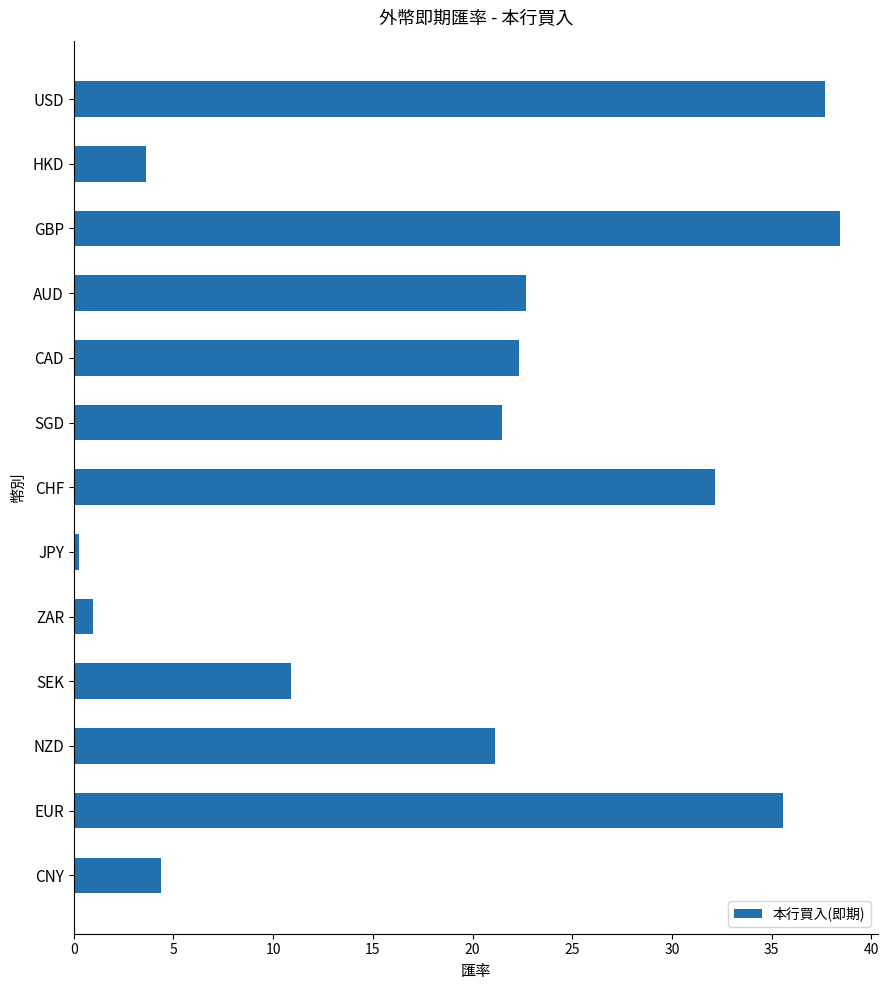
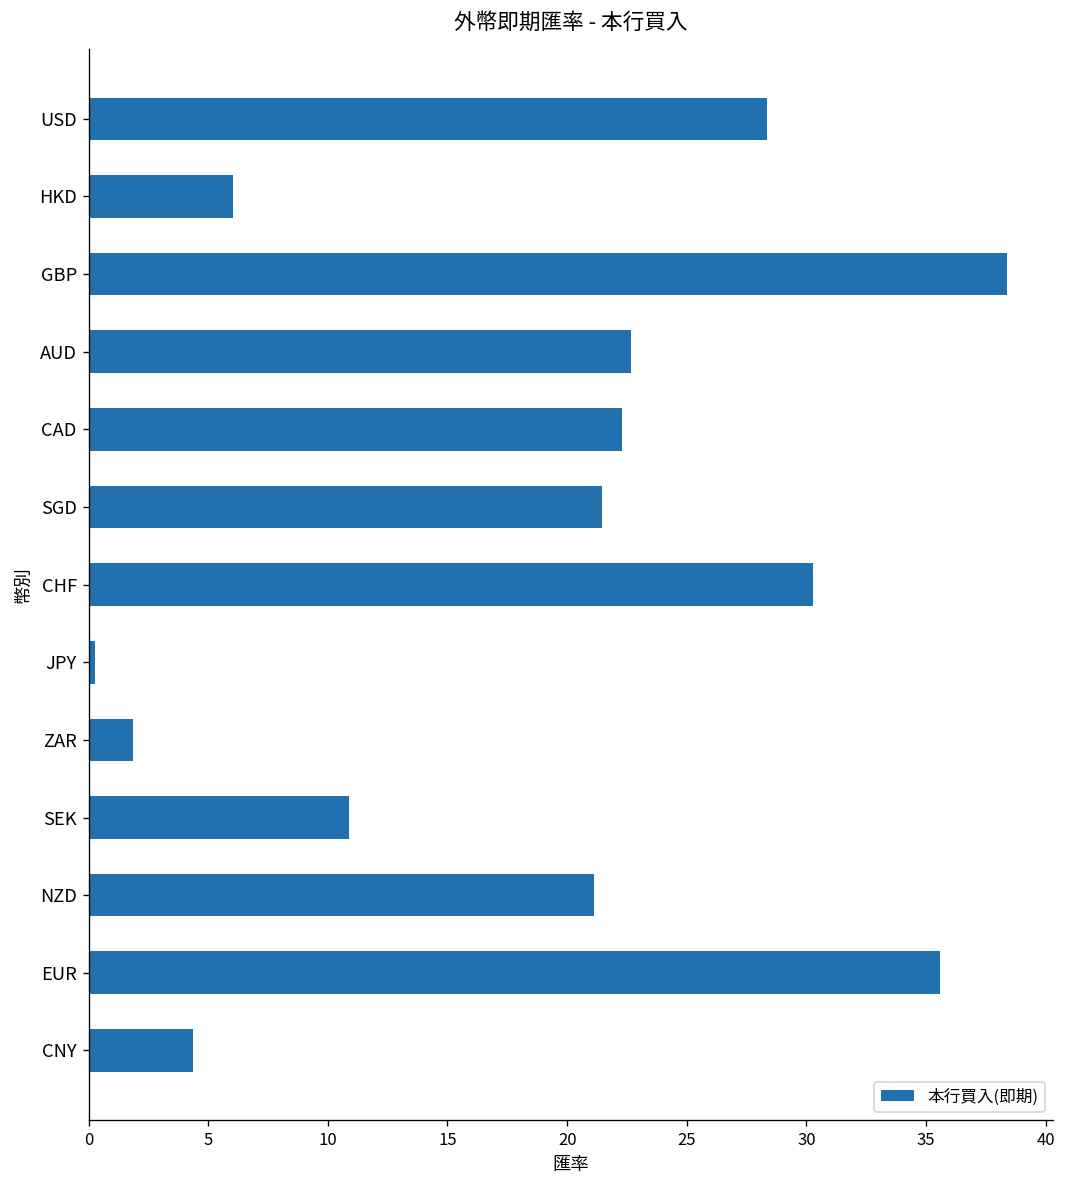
  {
-   "USD": 37.7,
-   "HKD": 3.6,
+   "USD": 28.4,
+   "HKD": 6.1,
    "GBP": 38.4,
    "AUD": 22.7,
    "CAD": 22.3,
    "SGD": 21.5,
-   "CHF": 32.1,
+   "CHF": 30.3,
    "JPY": 0.3,
-   "ZAR": 1.0,
+   "ZAR": 1.8,
    "SEK": 10.9,
    "NZD": 21.1,
    "EUR": 35.6,
    "CNY": 4.4
  }
